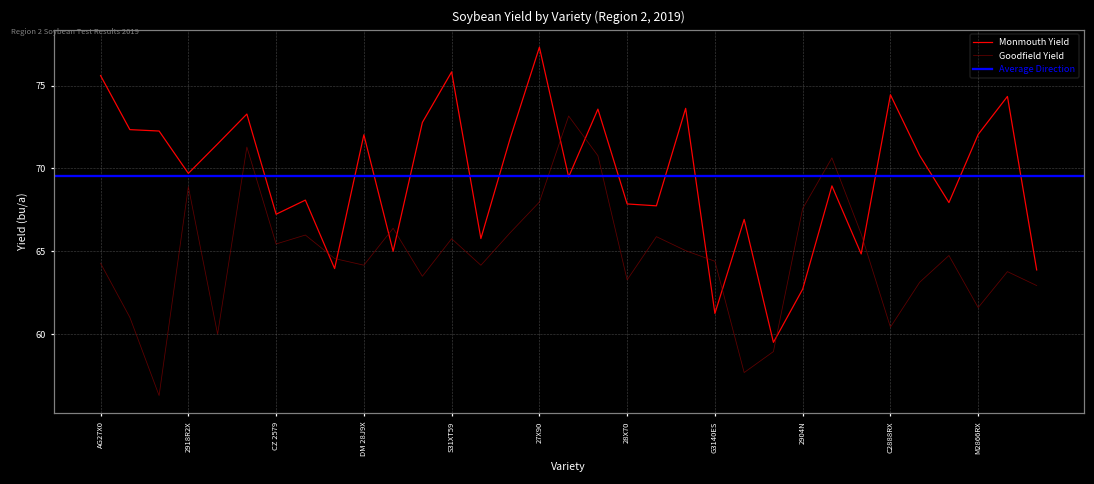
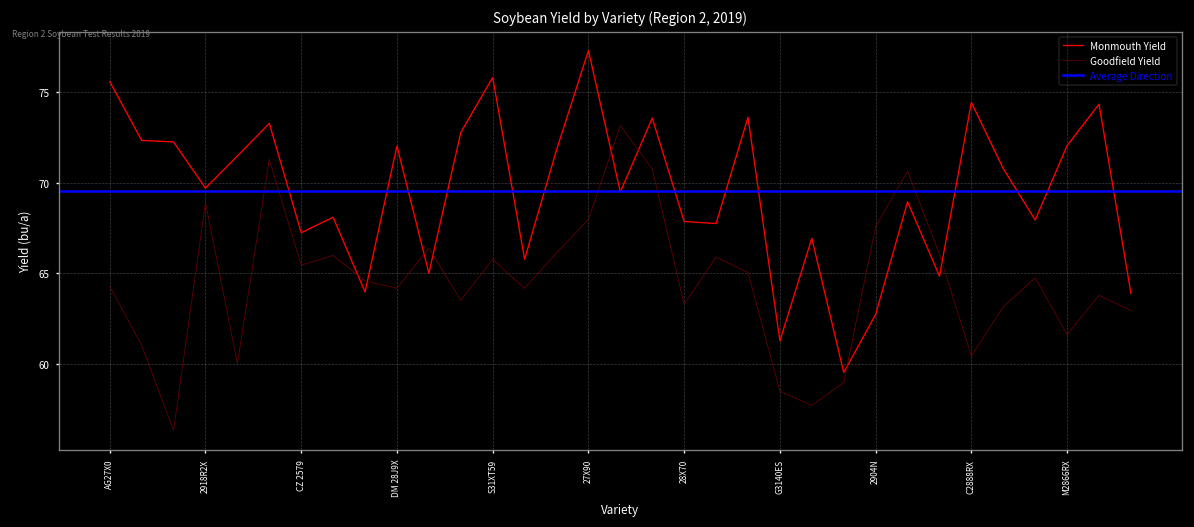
  {
    "Monmouth Yield": {
      "AG27X0": 75.6,
      "2918R2X": 69.7,
      "CZ 2579": 67.2,
      "DM 28J9X": 72.0,
      "S31XT59": 75.8,
      "27X90": 77.3,
      "28X70": 67.9,
      "G3140ES": 61.3,
      "2904N": 62.7,
      "C2888RX": 74.4,
      "M2866RX": 72.1
    },
    "Goodfield Yield": {
      "AG27X0": 64.3,
      "2918R2X": 68.9,
      "CZ 2579": 65.4,
      "DM 28J9X": 64.2,
      "S31XT59": 65.8,
      "27X90": 68.0,
      "28X70": 63.3,
-     "G3140ES": 64.4,
+     "G3140ES": 58.5,
      "2904N": 67.6,
      "C2888RX": 60.4,
      "M2866RX": 61.6
    }
  }
